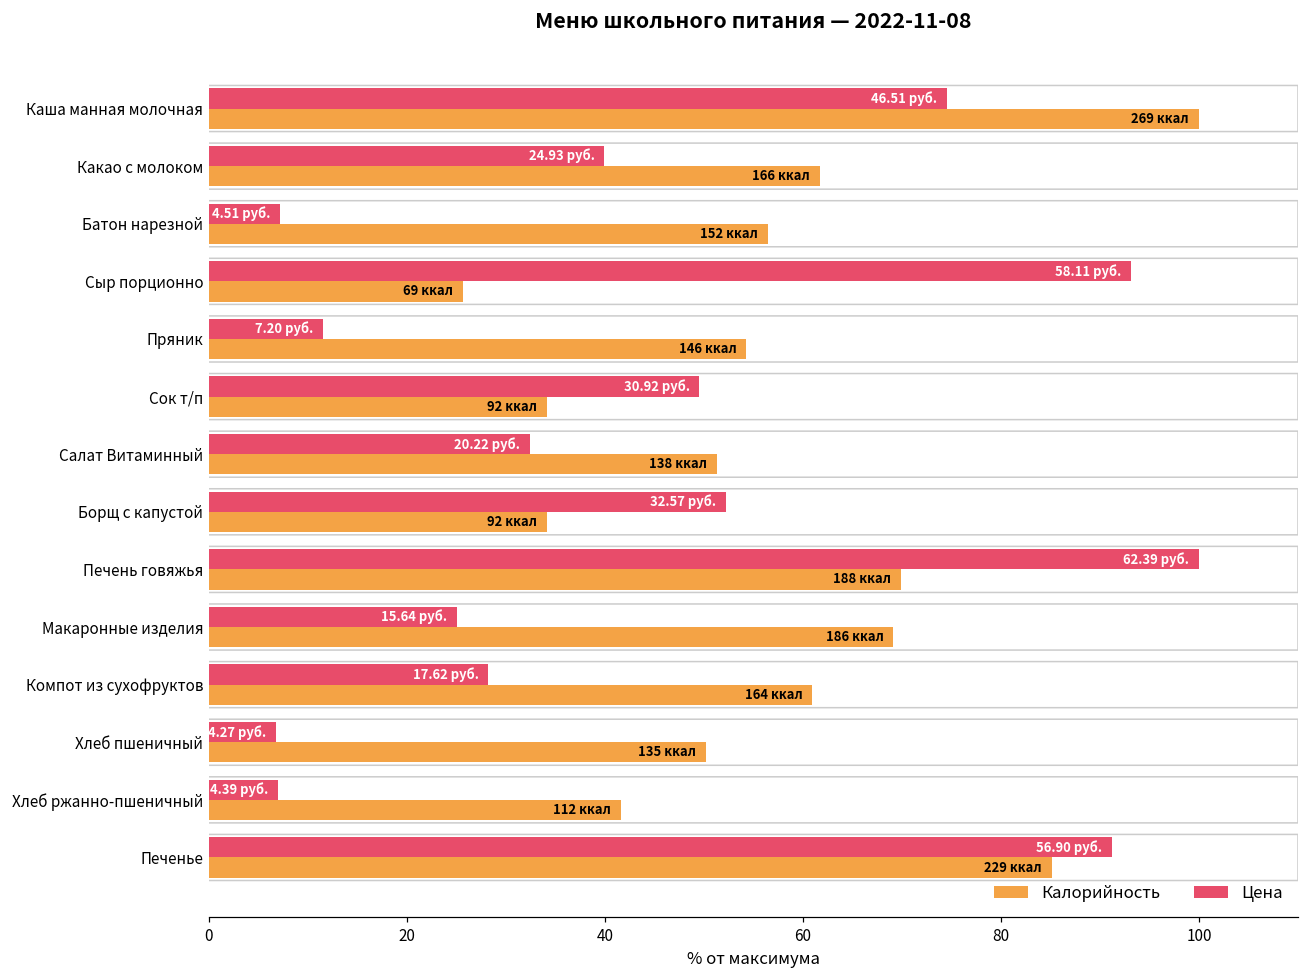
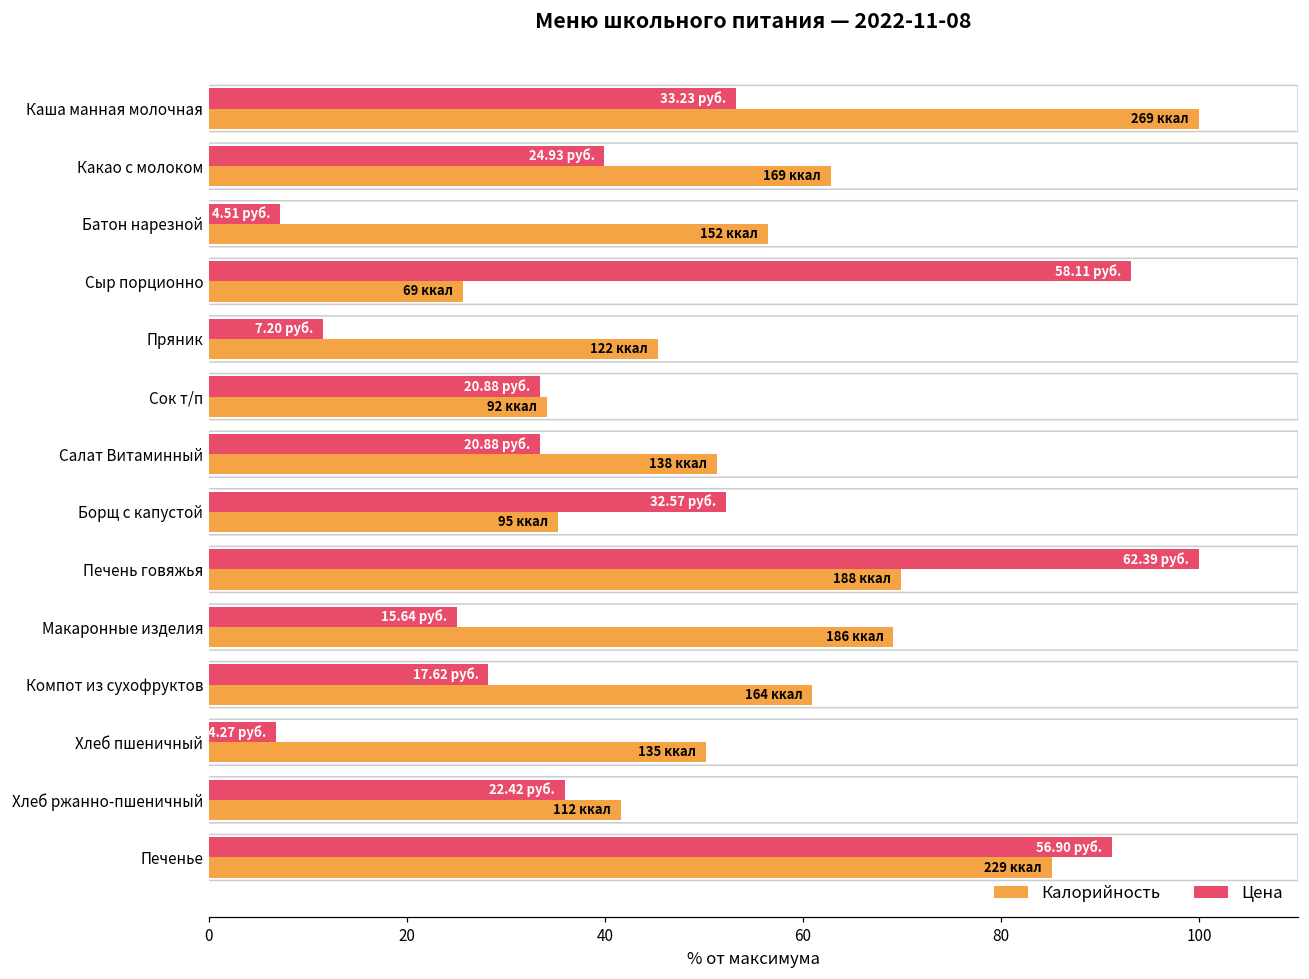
  {
    "Калорийность": {
-     "Какао с молоком": 166,
-     "Пряник": 146,
-     "Борщ с капустой": 92
+     "Какао с молоком": 169,
+     "Пряник": 122,
+     "Борщ с капустой": 95
    },
    "Цена": {
-     "Каша манная молочная": 46.51,
-     "Сок т/п": 30.92,
-     "Салат Витаминный": 20.22,
-     "Хлеб ржанно-пшеничный": 4.39
+     "Каша манная молочная": 33.23,
+     "Сок т/п": 20.88,
+     "Салат Витаминный": 20.88,
+     "Хлеб ржанно-пшеничный": 22.42
    }
  }
